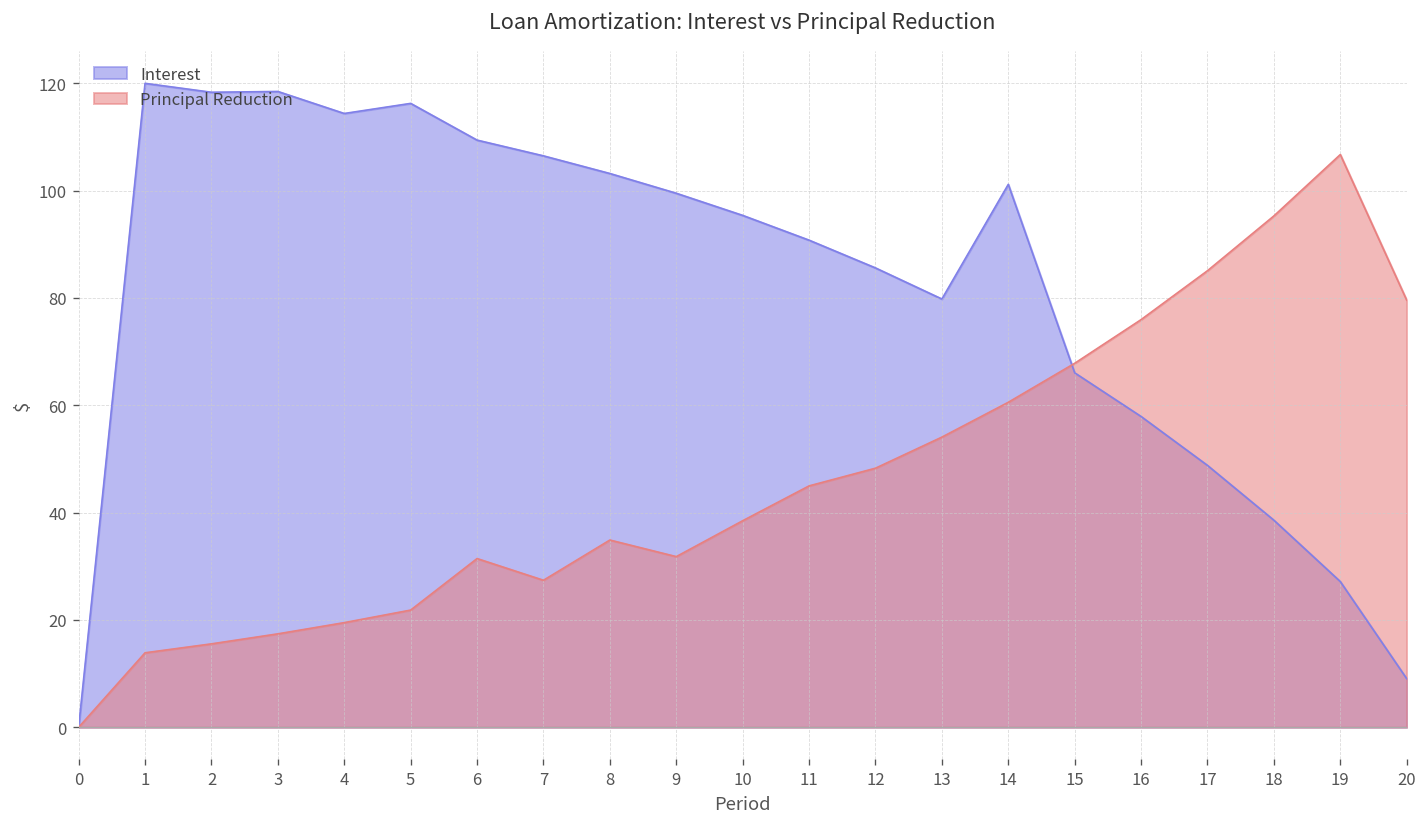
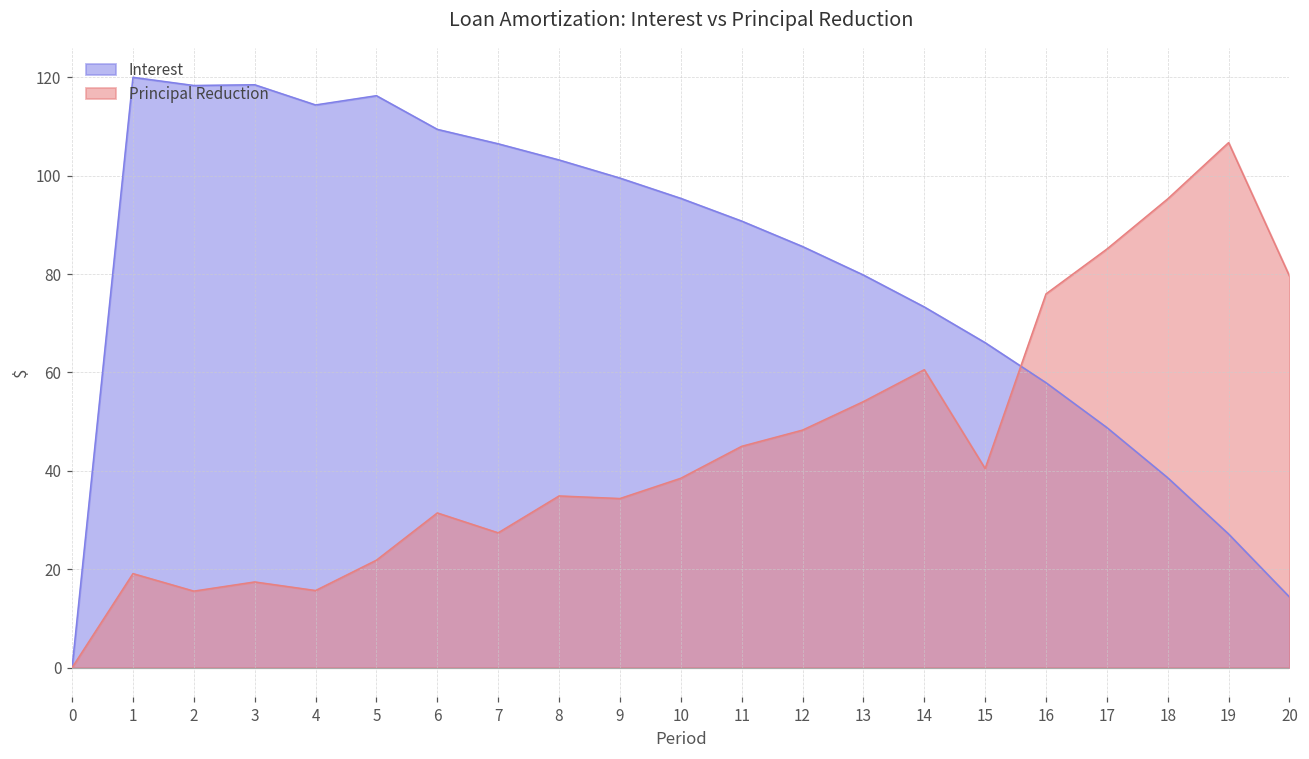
  {
    "Interest": {
      "1": 120,
      "2": 118,
      "3": 118,
      "4": 114,
      "5": 116,
      "6": 109,
      "7": 106,
      "8": 103,
      "9": 100,
      "10": 95,
      "11": 91,
      "12": 86,
      "13": 80,
-     "14": 101,
+     "14": 73,
      "15": 66,
      "16": 58,
      "17": 49,
      "18": 39,
      "19": 27,
-     "20": 9
+     "20": 14
    },
    "Principal Reduction": {
-     "1": 14,
+     "1": 19,
      "2": 16,
      "3": 17,
-     "4": 19,
+     "4": 16,
      "5": 22,
      "6": 31,
      "7": 27,
      "8": 35,
-     "9": 32,
+     "9": 34,
      "10": 38,
      "11": 45,
      "12": 48,
      "13": 54,
      "14": 61,
-     "15": 68,
+     "15": 40,
      "16": 76,
      "17": 85,
      "18": 95,
      "19": 107,
      "20": 80
    }
  }
